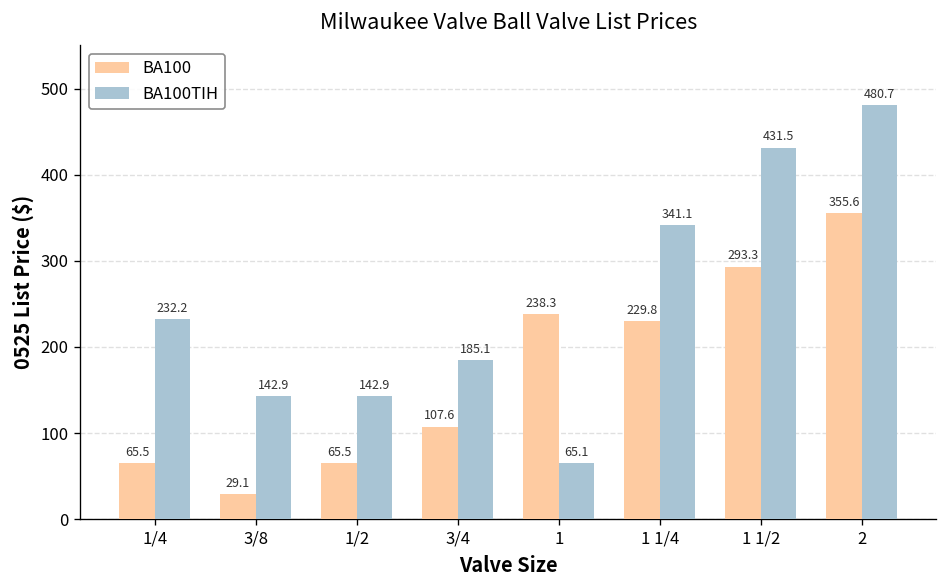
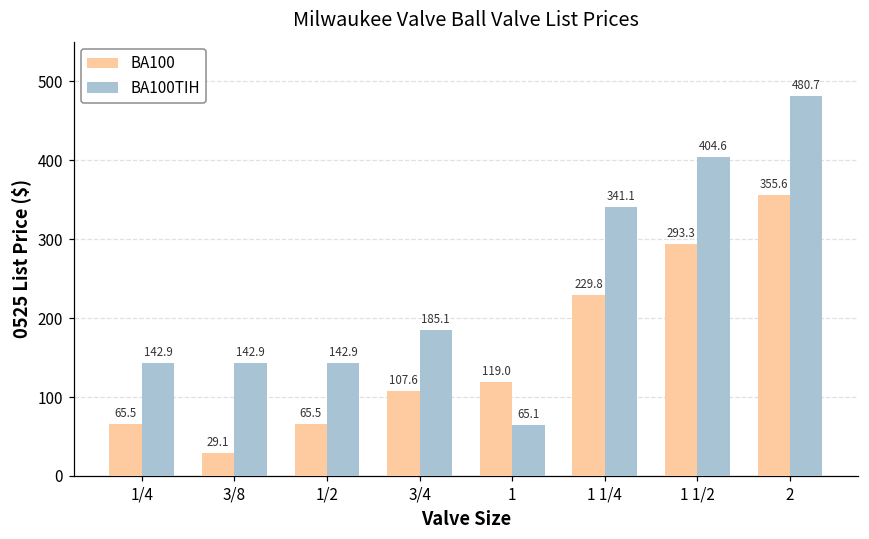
  {
    "BA100": {
      "1/4": 65.5,
      "3/8": 29.1,
      "1/2": 65.5,
      "3/4": 107.6,
-     "1": 238.3,
+     "1": 119.0,
      "1 1/4": 229.8,
      "1 1/2": 293.3,
      "2": 355.6
    },
    "BA100TIH": {
-     "1/4": 232.2,
+     "1/4": 142.9,
      "3/8": 142.9,
      "1/2": 142.9,
      "3/4": 185.1,
      "1": 65.1,
      "1 1/4": 341.1,
-     "1 1/2": 431.5,
+     "1 1/2": 404.6,
      "2": 480.7
    }
  }
